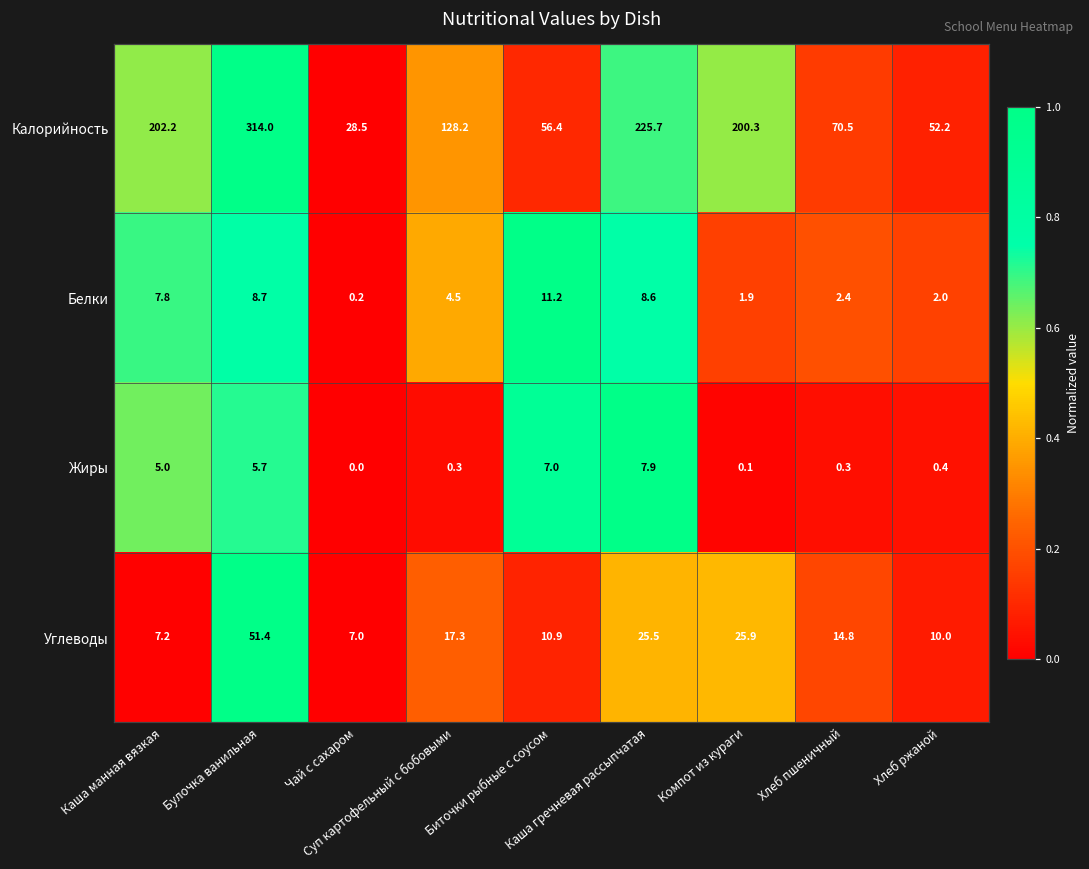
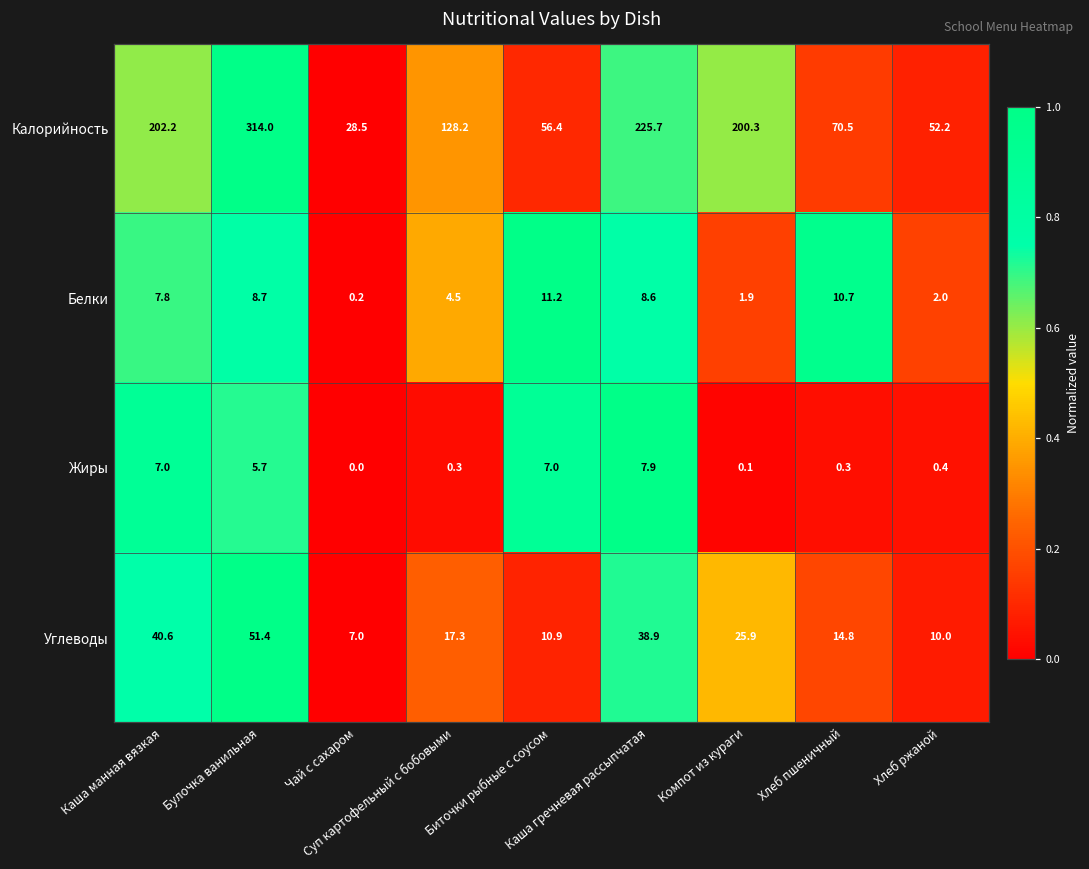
  {
    "Калорийность": {
      "Каша манная вязкая": 202.2,
      "Булочка ванильная": 314.0,
      "Чай с сахаром": 28.5,
      "Суп картофельный с бобовыми": 128.2,
      "Биточки рыбные с соусом": 56.4,
      "Каша гречневая рассыпчатая": 225.7,
      "Компот из кураги": 200.3,
      "Хлеб пшеничный": 70.5,
      "Хлеб ржаной": 52.2
    },
    "Белки": {
      "Каша манная вязкая": 7.8,
      "Булочка ванильная": 8.7,
      "Чай с сахаром": 0.2,
      "Суп картофельный с бобовыми": 4.5,
      "Биточки рыбные с соусом": 11.2,
      "Каша гречневая рассыпчатая": 8.6,
      "Компот из кураги": 1.9,
-     "Хлеб пшеничный": 2.4,
+     "Хлеб пшеничный": 10.7,
      "Хлеб ржаной": 2.0
    },
    "Жиры": {
-     "Каша манная вязкая": 5.0,
+     "Каша манная вязкая": 7.0,
      "Булочка ванильная": 5.7,
      "Чай с сахаром": 0.0,
      "Суп картофельный с бобовыми": 0.3,
      "Биточки рыбные с соусом": 7.0,
      "Каша гречневая рассыпчатая": 7.9,
      "Компот из кураги": 0.1,
      "Хлеб пшеничный": 0.3,
      "Хлеб ржаной": 0.4
    },
    "Углеводы": {
-     "Каша манная вязкая": 7.2,
+     "Каша манная вязкая": 40.6,
      "Булочка ванильная": 51.4,
      "Чай с сахаром": 7.0,
      "Суп картофельный с бобовыми": 17.3,
      "Биточки рыбные с соусом": 10.9,
-     "Каша гречневая рассыпчатая": 25.5,
+     "Каша гречневая рассыпчатая": 38.9,
      "Компот из кураги": 25.9,
      "Хлеб пшеничный": 14.8,
      "Хлеб ржаной": 10.0
    }
  }
